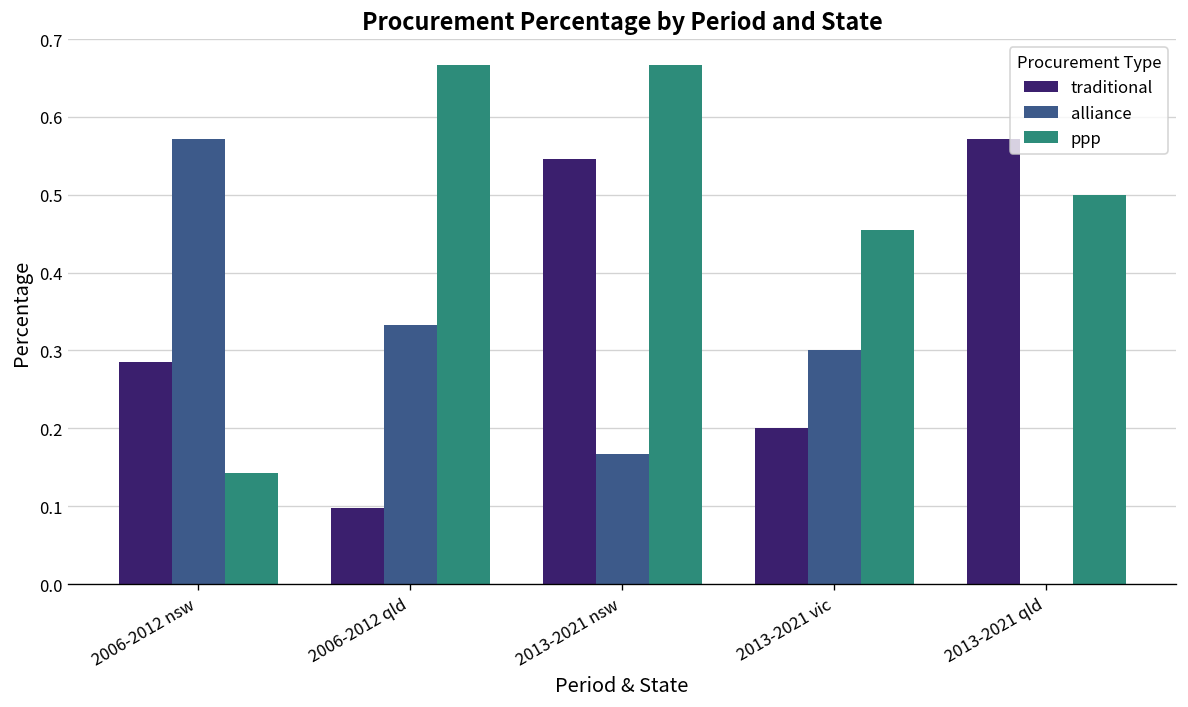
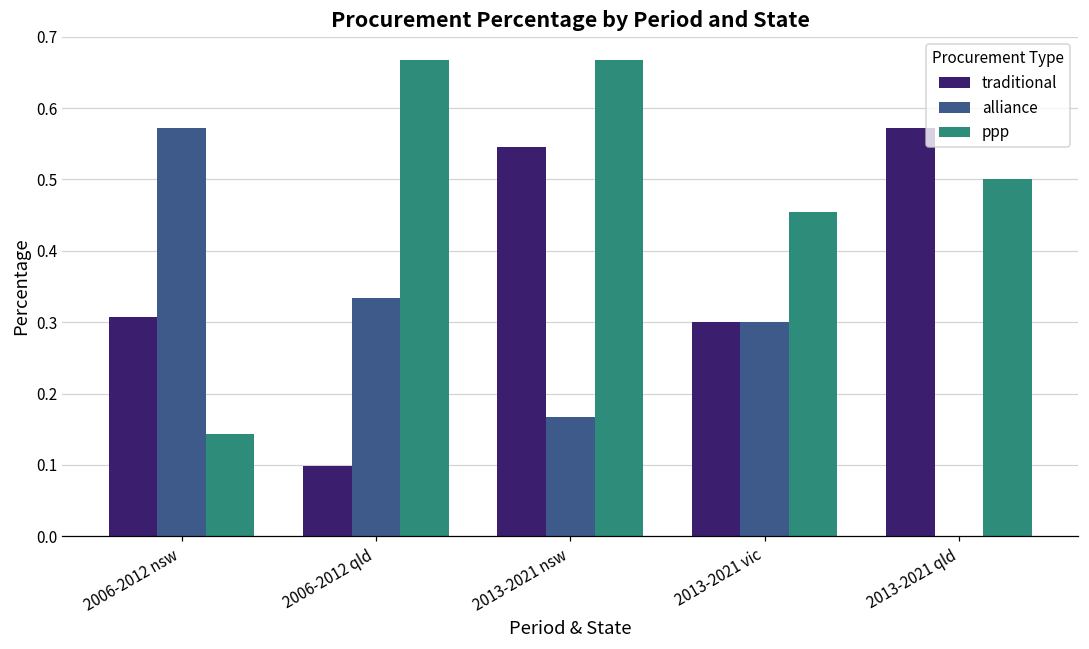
  {
    "traditional": {
-     "2006-2012 nsw": 0.29,
+     "2006-2012 nsw": 0.31,
      "2006-2012 qld": 0.10,
      "2013-2021 nsw": 0.55,
-     "2013-2021 vic": 0.2,
+     "2013-2021 vic": 0.3,
      "2013-2021 qld": 0.57
    }
  }
